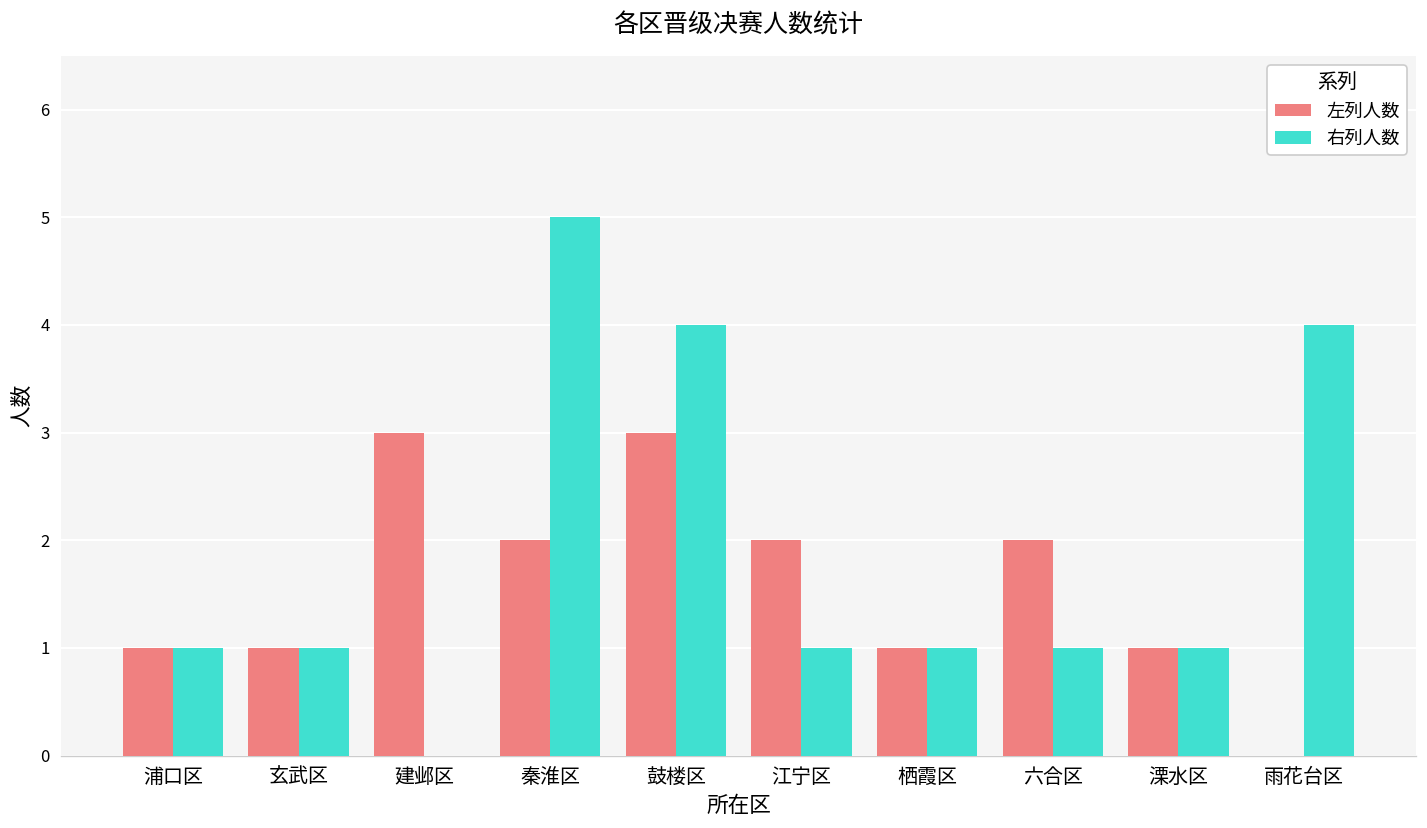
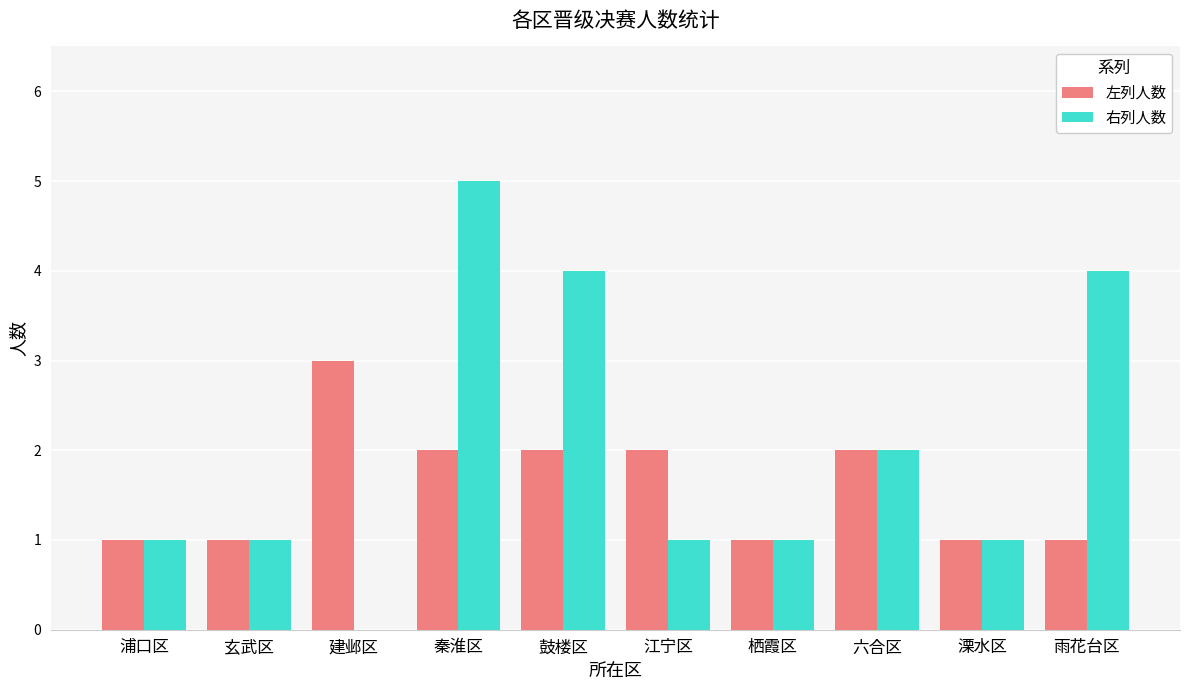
  {
    "左列人数": {
      "浦口区": 1,
      "玄武区": 1,
      "建邺区": 3,
      "秦淮区": 2,
-     "鼓楼区": 3,
+     "鼓楼区": 2,
      "江宁区": 2,
      "栖霞区": 1,
      "六合区": 2,
      "溧水区": 1,
-     "雨花台区": 0
+     "雨花台区": 1
    },
    "右列人数": {
      "浦口区": 1,
      "玄武区": 1,
      "建邺区": 0,
      "秦淮区": 5,
      "鼓楼区": 4,
      "江宁区": 1,
      "栖霞区": 1,
-     "六合区": 1,
+     "六合区": 2,
      "溧水区": 1,
      "雨花台区": 4
    }
  }
